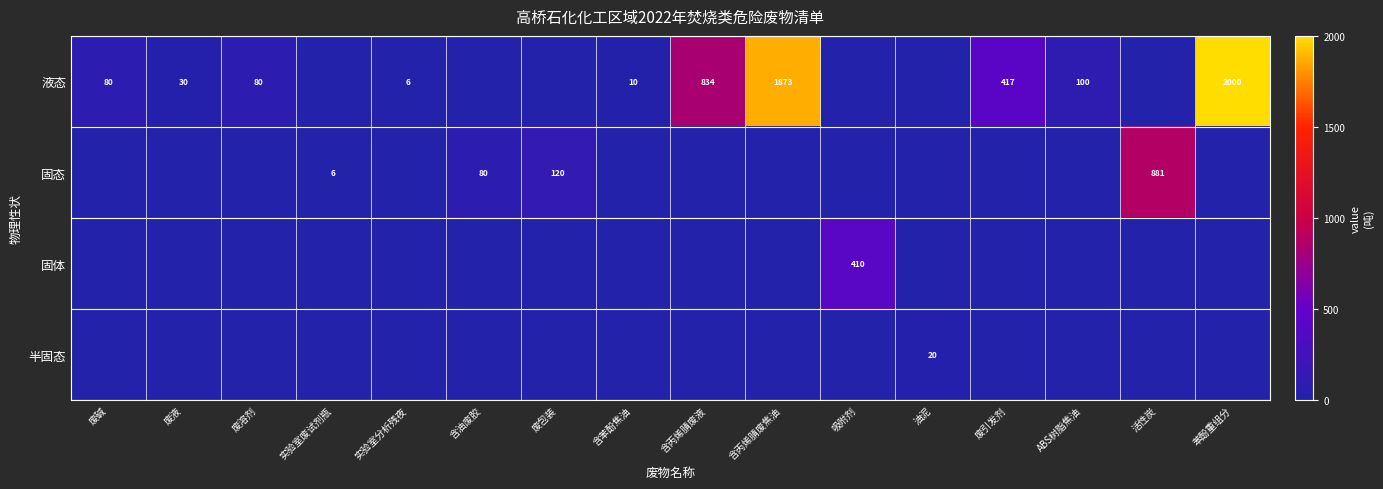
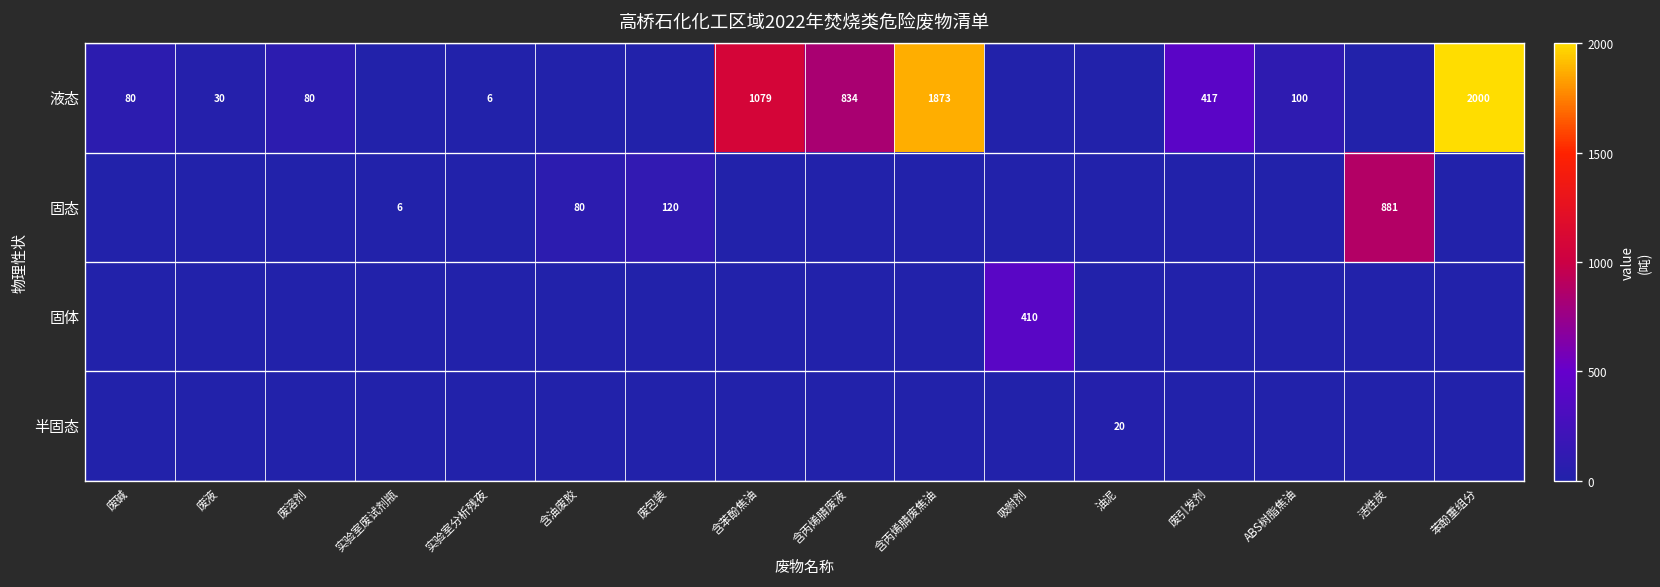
  {
    "液态": {
      "废碱": 80,
      "废液": 30,
      "废溶剂": 80,
      "实验室分析残夜": 6,
-     "含苯酚焦油": 10,
+     "含苯酚焦油": 1079,
      "含丙烯腈废液": 834,
      "含丙烯腈废焦油": 1873,
      "废引发剂": 417,
      "ABS树脂焦油": 100,
      "苯酚重组分": 2000
    },
    "固态": {
      "实验室废试剂瓶": 6,
      "含油废胶": 80,
      "废包装": 120,
      "活性炭": 881
    },
    "固体": {
      "吸附剂": 410
    },
    "半固态": {
      "油泥": 20
    }
  }
